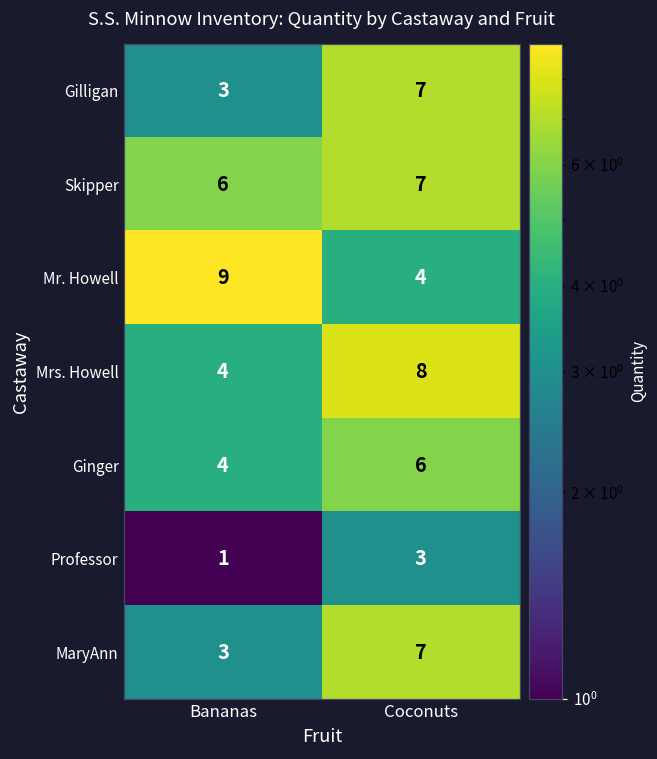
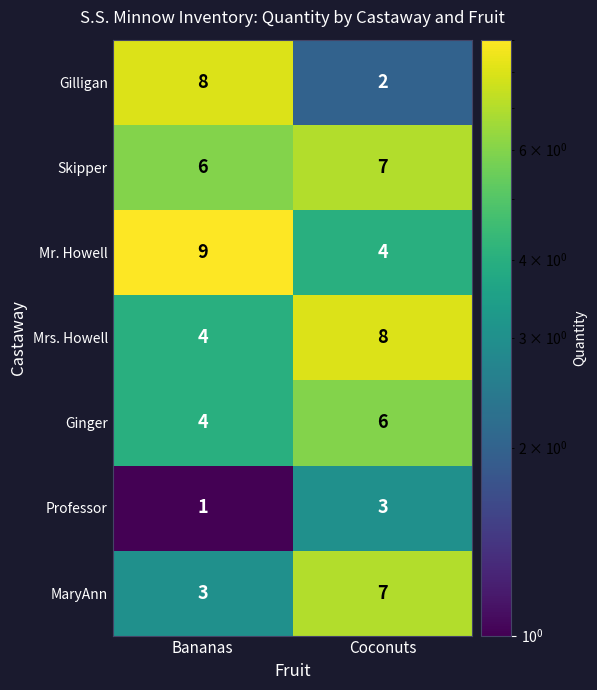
  {
    "Gilligan": {
-     "Bananas": 3,
-     "Coconuts": 7
+     "Bananas": 8,
+     "Coconuts": 2
    },
    "Skipper": {
      "Bananas": 6,
      "Coconuts": 7
    },
    "Mr. Howell": {
      "Bananas": 9,
      "Coconuts": 4
    },
    "Mrs. Howell": {
      "Bananas": 4,
      "Coconuts": 8
    },
    "Ginger": {
      "Bananas": 4,
      "Coconuts": 6
    },
    "Professor": {
      "Bananas": 1,
      "Coconuts": 3
    },
    "MaryAnn": {
      "Bananas": 3,
      "Coconuts": 7
    }
  }
